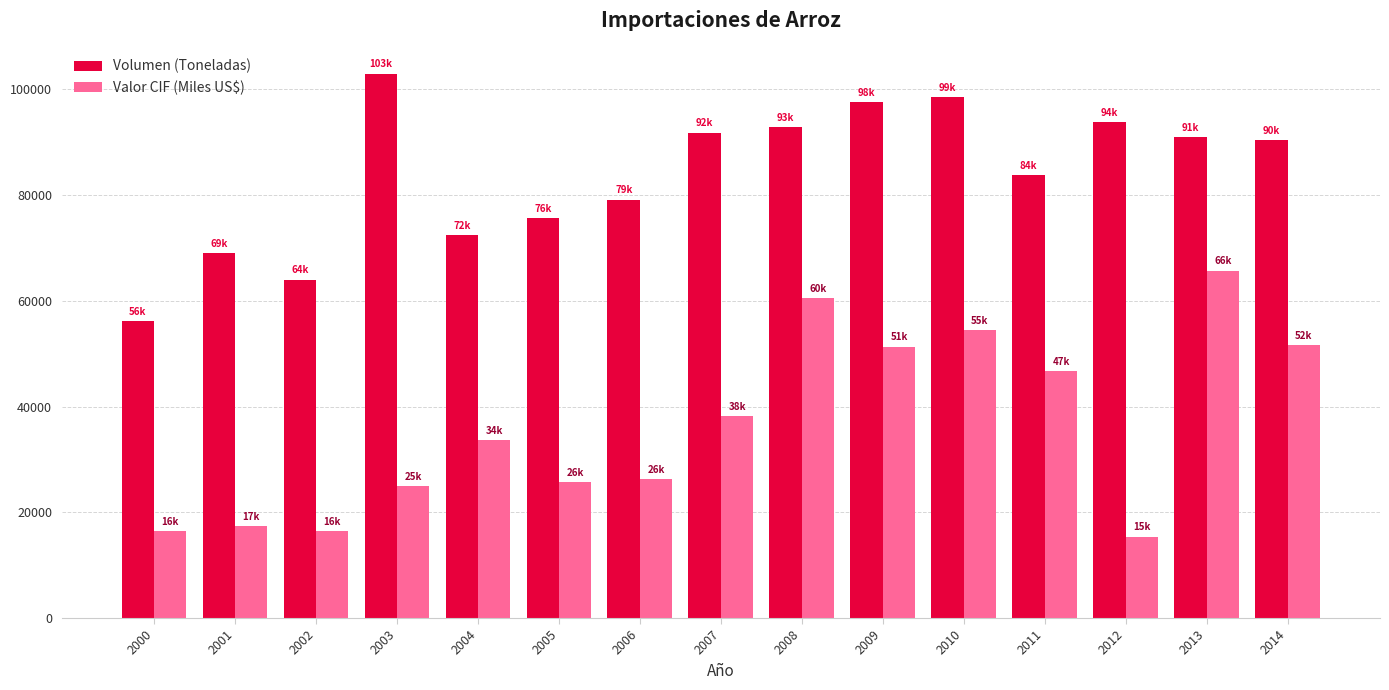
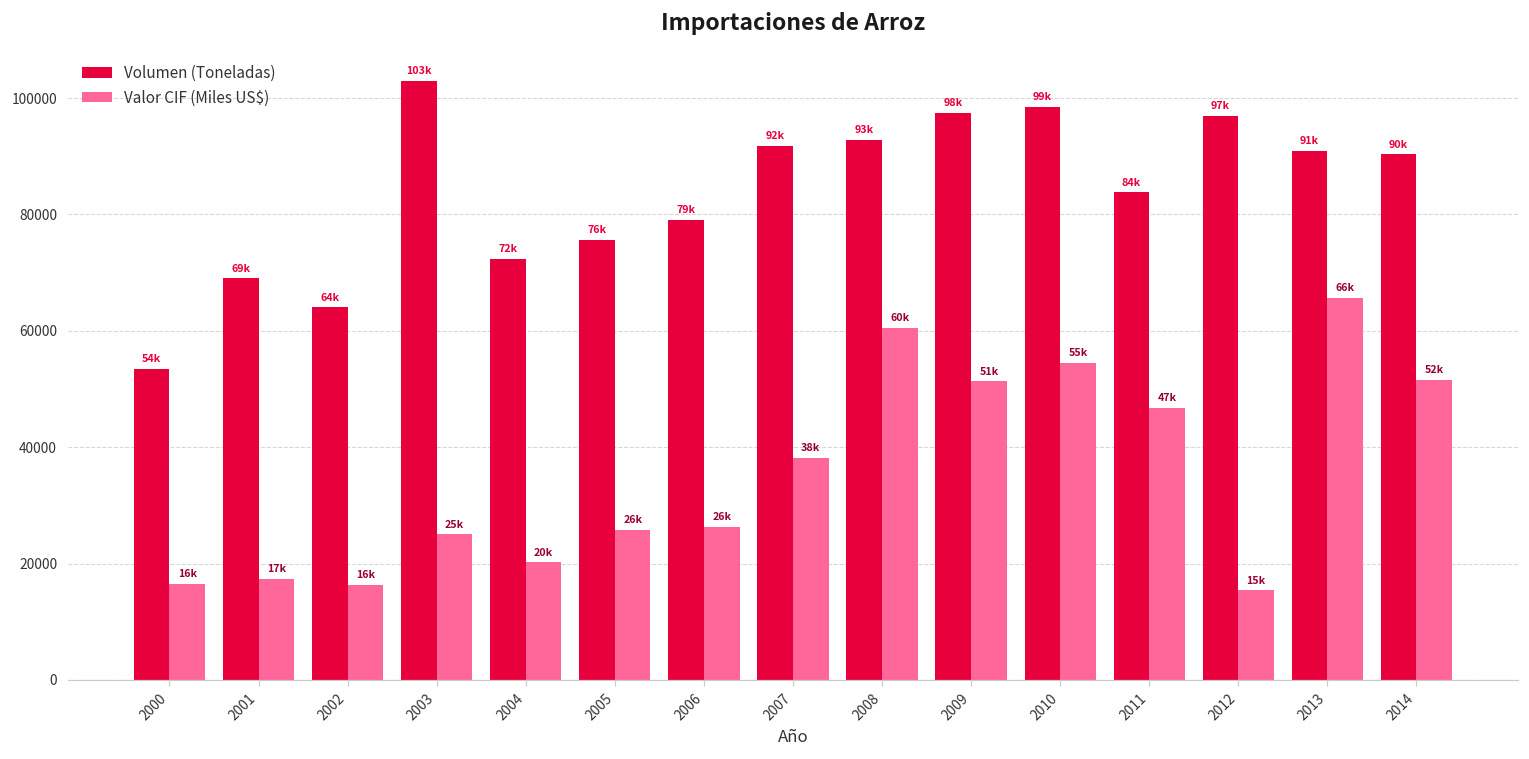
  {
    "Volumen (Toneladas)": {
-     "2000": "56k",
+     "2000": "54k",
      "2001": "69k",
      "2002": "64k",
      "2003": "103k",
      "2004": "72k",
      "2005": "76k",
      "2006": "79k",
      "2007": "92k",
      "2008": "93k",
      "2009": "98k",
      "2010": "99k",
      "2011": "84k",
-     "2012": "94k",
+     "2012": "97k",
      "2013": "91k",
      "2014": "90k"
    },
    "Valor CIF (Miles US$)": {
      "2000": "16k",
      "2001": "17k",
      "2002": "16k",
      "2003": "25k",
-     "2004": "34k",
+     "2004": "20k",
      "2005": "26k",
      "2006": "26k",
      "2007": "38k",
      "2008": "60k",
      "2009": "51k",
      "2010": "55k",
      "2011": "47k",
      "2012": "15k",
      "2013": "66k",
      "2014": "52k"
    }
  }
